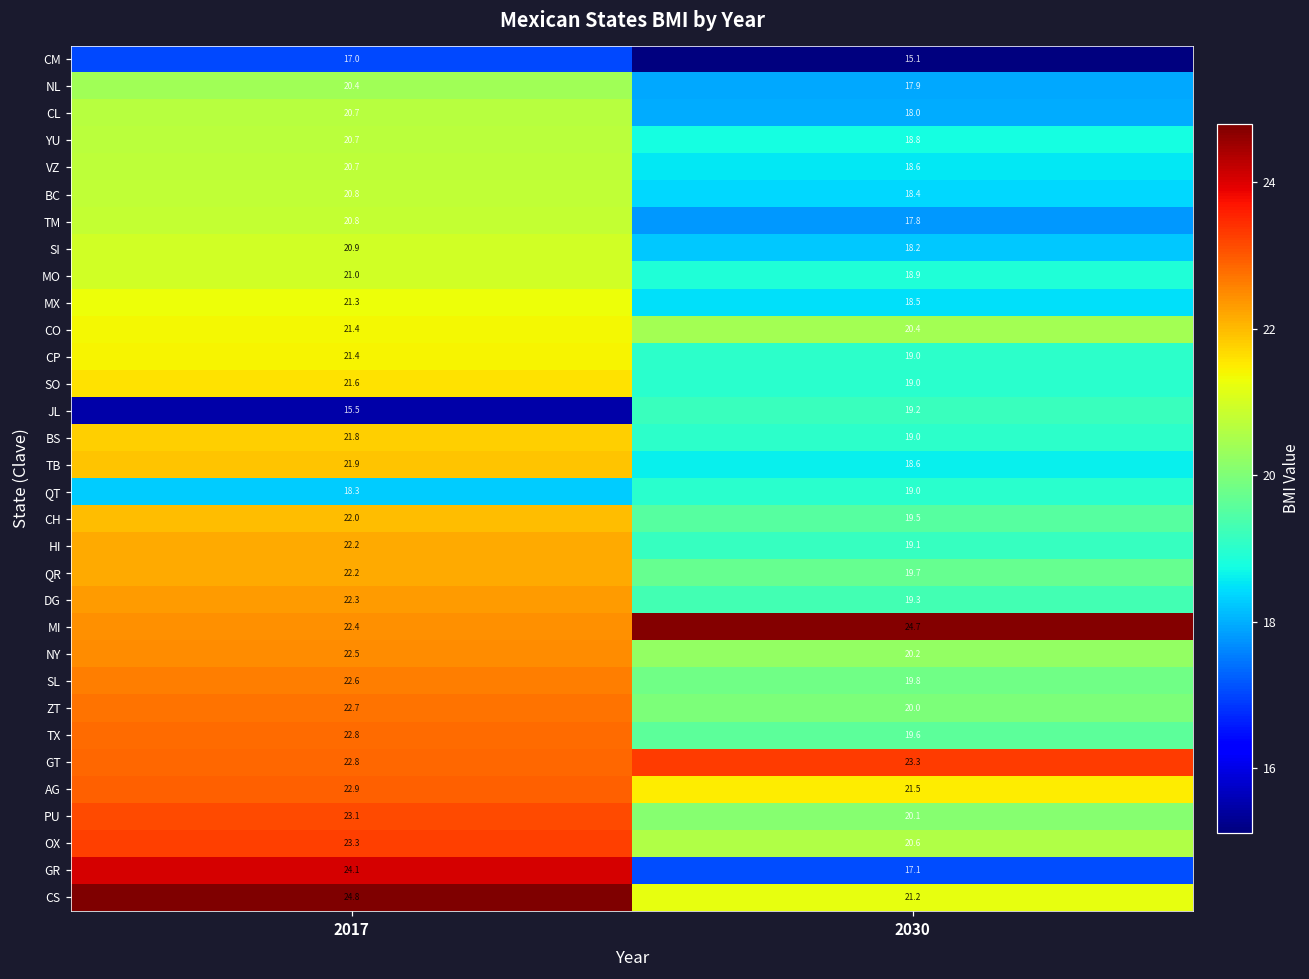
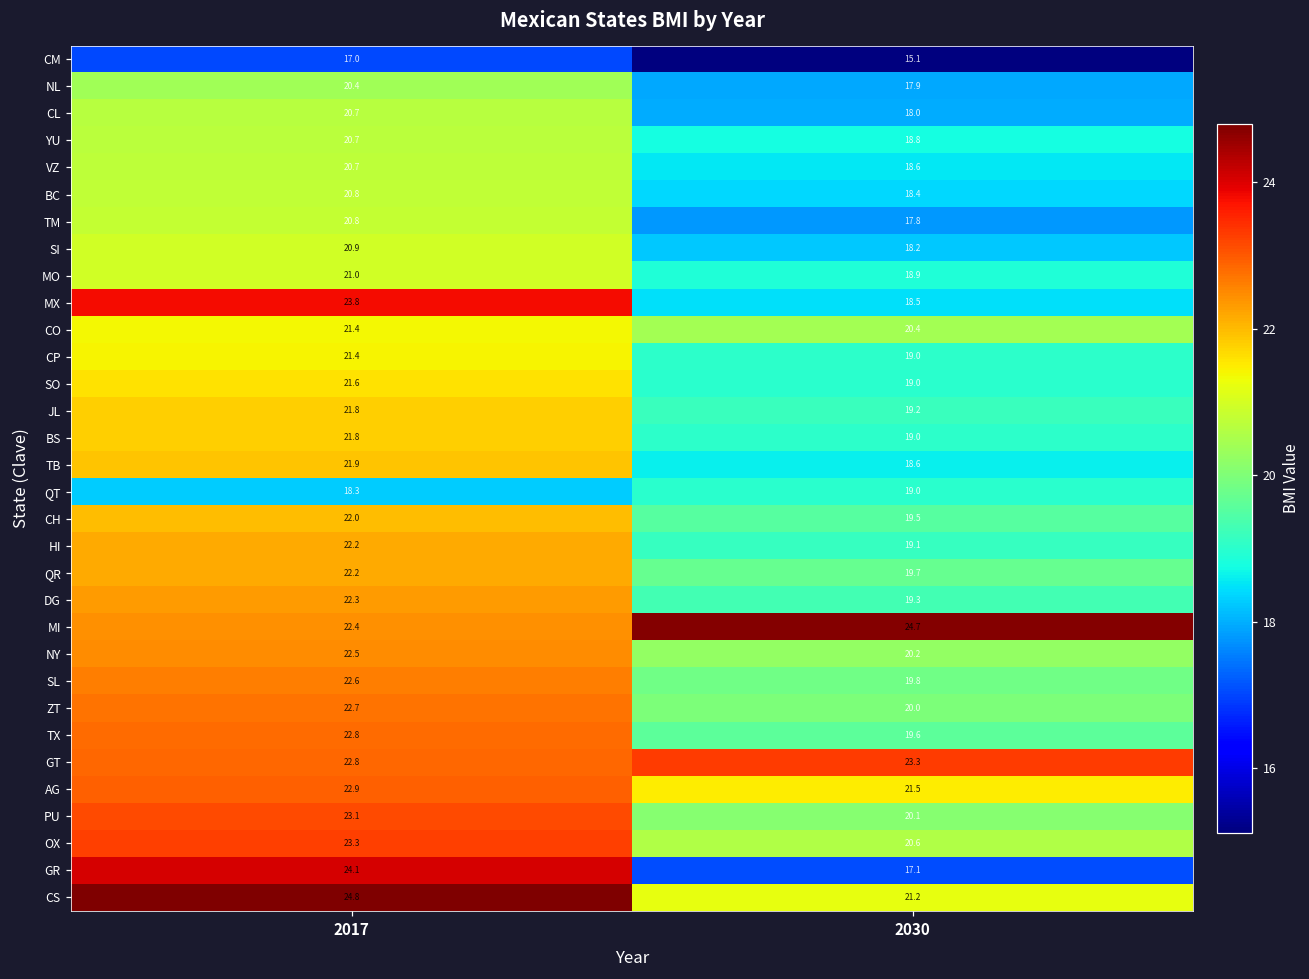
  {
    "CM": {
      "2017": 17.0,
      "2030": 15.1
    },
    "NL": {
      "2017": 20.4,
      "2030": 17.9
    },
    "CL": {
      "2017": 20.7,
      "2030": 18.0
    },
    "YU": {
      "2017": 20.7,
      "2030": 18.8
    },
    "VZ": {
      "2017": 20.7,
      "2030": 18.6
    },
    "BC": {
      "2017": 20.8,
      "2030": 18.4
    },
    "TM": {
      "2017": 20.8,
      "2030": 17.8
    },
    "SI": {
      "2017": 20.9,
      "2030": 18.2
    },
    "MO": {
      "2017": 21.0,
      "2030": 18.9
    },
    "MX": {
-     "2017": 21.3,
+     "2017": 23.8,
      "2030": 18.5
    },
    "CO": {
      "2017": 21.4,
      "2030": 20.4
    },
    "CP": {
      "2017": 21.4,
      "2030": 19.0
    },
    "SO": {
      "2017": 21.6,
      "2030": 19.0
    },
    "JL": {
-     "2017": 15.5,
+     "2017": 21.8,
      "2030": 19.2
    },
    "BS": {
      "2017": 21.8,
      "2030": 19.0
    },
    "TB": {
      "2017": 21.9,
      "2030": 18.6
    },
    "QT": {
      "2017": 18.3,
      "2030": 19.0
    },
    "CH": {
      "2017": 22.0,
      "2030": 19.5
    },
    "HI": {
      "2017": 22.2,
      "2030": 19.1
    },
    "QR": {
      "2017": 22.2,
      "2030": 19.7
    },
    "DG": {
      "2017": 22.3,
      "2030": 19.3
    },
    "MI": {
      "2017": 22.4,
      "2030": 24.7
    },
    "NY": {
      "2017": 22.5,
      "2030": 20.2
    },
    "SL": {
      "2017": 22.6,
      "2030": 19.8
    },
    "ZT": {
      "2017": 22.7,
      "2030": 20.0
    },
    "TX": {
      "2017": 22.8,
      "2030": 19.6
    },
    "GT": {
      "2017": 22.8,
      "2030": 23.3
    },
    "AG": {
      "2017": 22.9,
      "2030": 21.5
    },
    "PU": {
      "2017": 23.1,
      "2030": 20.1
    },
    "OX": {
      "2017": 23.3,
      "2030": 20.6
    },
    "GR": {
      "2017": 24.1,
      "2030": 17.1
    },
    "CS": {
      "2017": 24.8,
      "2030": 21.2
    }
  }
